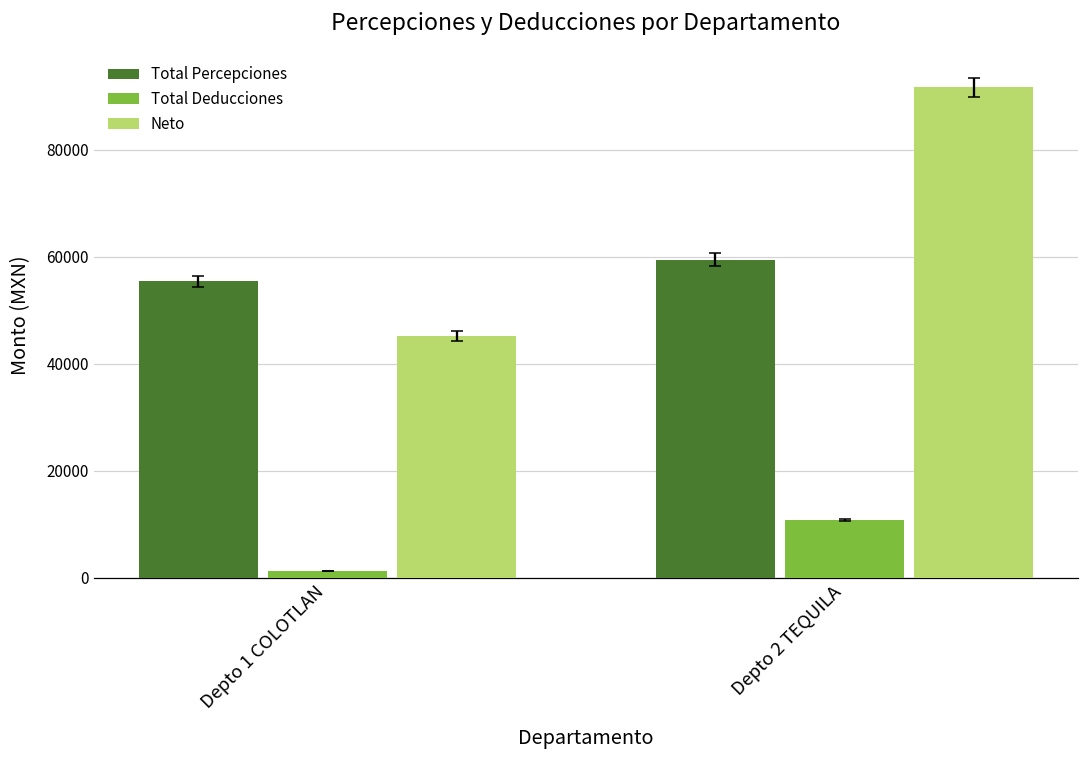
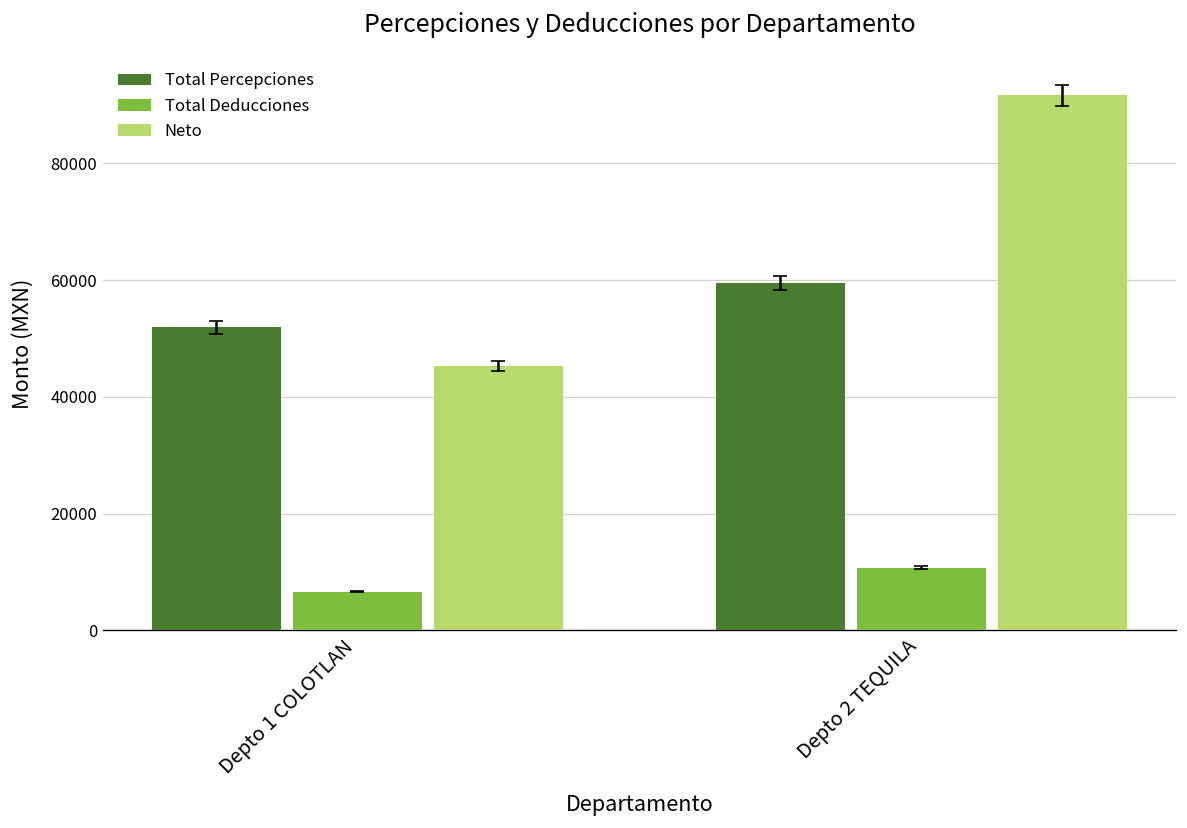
  {
    "Total Percepciones": {
-     "Depto 1 COLOTLAN": 55000,
+     "Depto 1 COLOTLAN": 52000,
      "Depto 2 TEQUILA": 59000
    },
    "Total Deducciones": {
-     "Depto 1 COLOTLAN": 1000,
+     "Depto 1 COLOTLAN": 7000,
      "Depto 2 TEQUILA": 11000
    },
    "Neto": {
      "Depto 1 COLOTLAN": 45000,
      "Depto 2 TEQUILA": 92000
    }
  }
